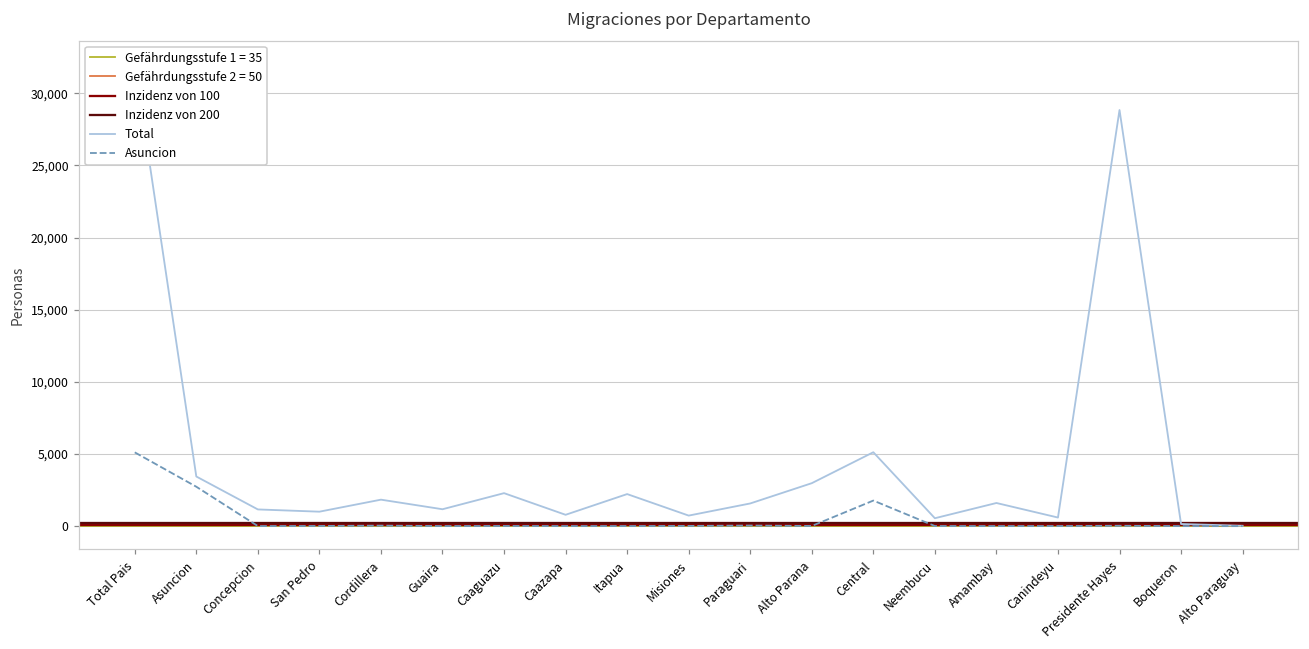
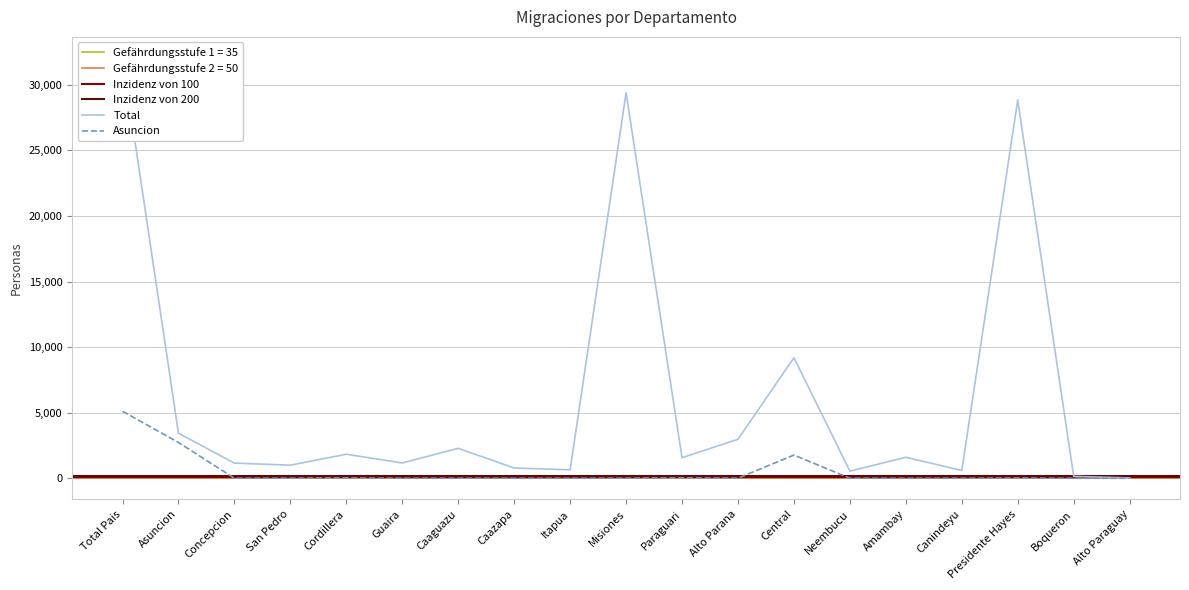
  {
    "Total": {
      "Asuncion": "3,400",
      "Concepcion": "1,200",
      "San Pedro": "1,000",
      "Cordillera": "1,800",
      "Guaira": "1,200",
      "Caaguazu": "2,300",
      "Caazapa": "800",
-     "Itapua": "2,200",
-     "Misiones": "700",
+     "Itapua": "600",
+     "Misiones": "29,400",
      "Paraguari": "1,600",
      "Alto Parana": "3,000",
-     "Central": "5,100",
+     "Central": "9,200",
      "Neembucu": "500",
      "Amambay": "1,600",
      "Canindeyu": "600",
      "Presidente Hayes": "28,800"
    },
    "Asuncion": {
      "Total Pais": "5,100",
      "Asuncion": "2,700",
      "Concepcion": "0",
      "San Pedro": "0",
      "Cordillera": "0",
      "Guaira": "0",
      "Caaguazu": "0",
      "Caazapa": "0",
      "Itapua": "0",
      "Misiones": "0",
      "Paraguari": "0",
      "Alto Parana": "0",
      "Central": "1,800",
      "Neembucu": "0",
      "Amambay": "0",
      "Canindeyu": "0",
      "Presidente Hayes": "0"
    }
  }
